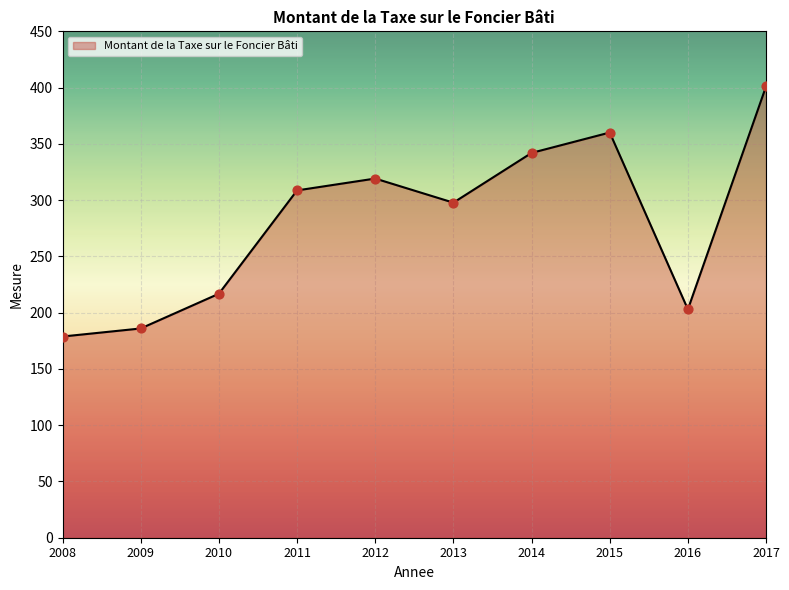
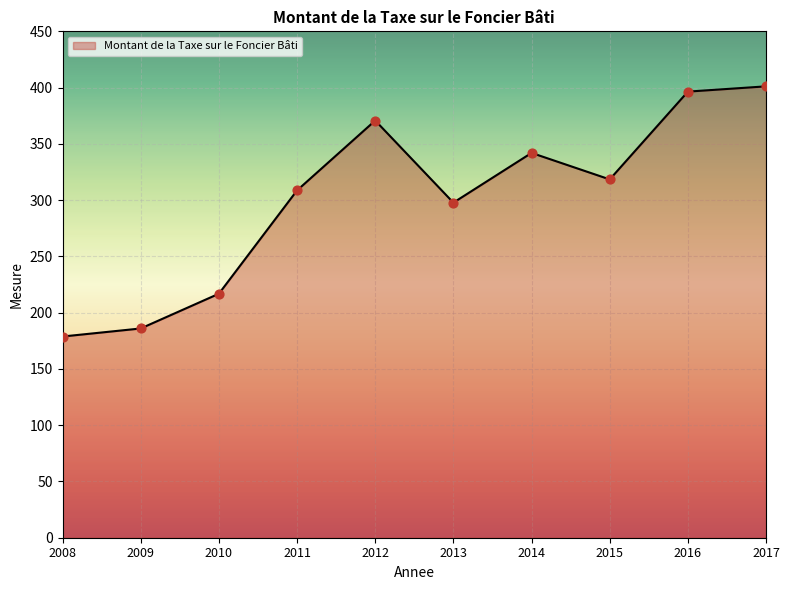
  {
    "2008": 179,
    "2009": 186,
    "2010": 217,
    "2011": 309,
-   "2012": 319,
+   "2012": 371,
    "2013": 298,
    "2014": 342,
-   "2015": 360,
-   "2016": 203,
+   "2015": 318,
+   "2016": 396,
    "2017": 401
  }
